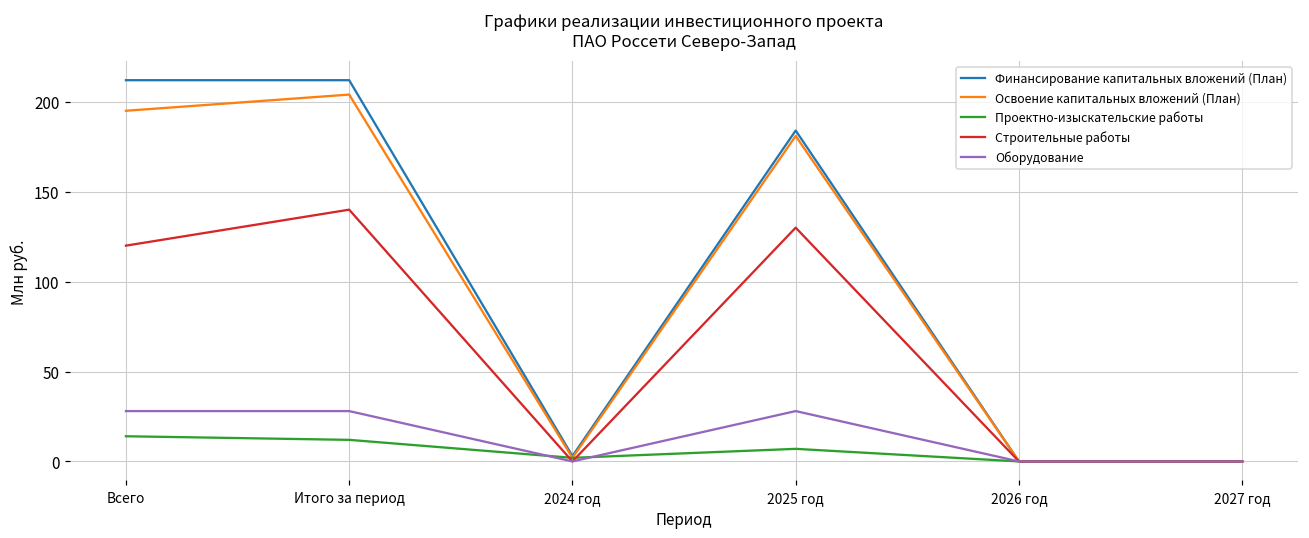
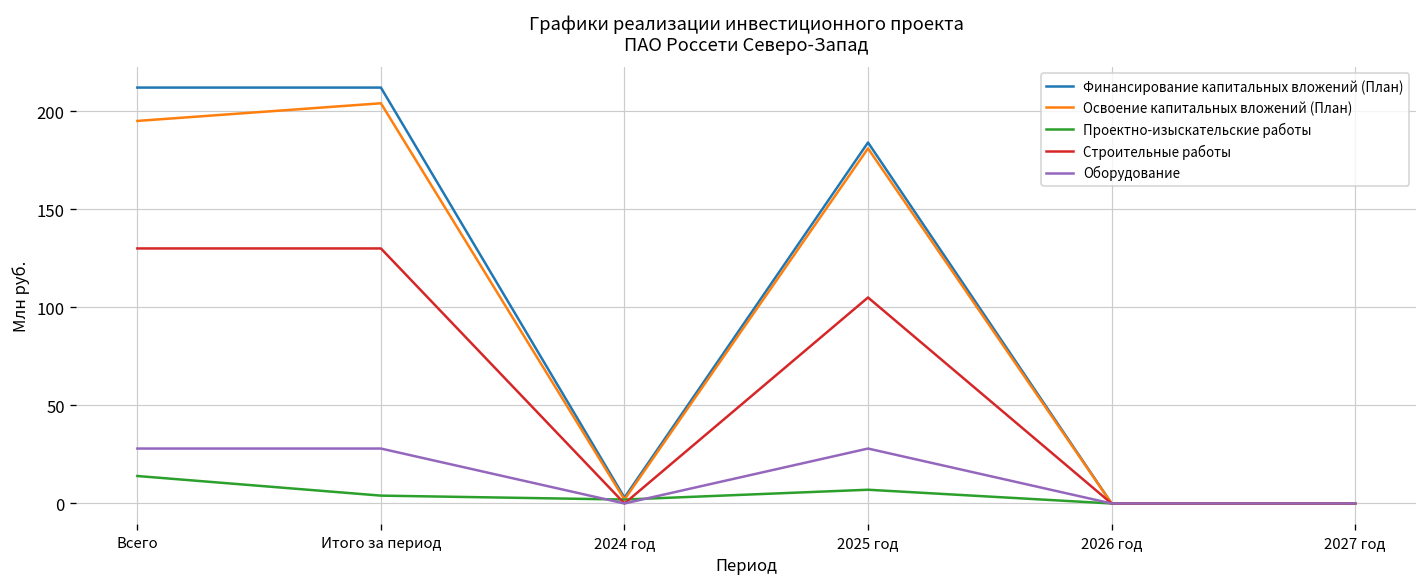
  {
    "Финансирование капитальных вложений (План)": {
      "Всего": 212,
      "Итого за период": 212,
      "2025 год": 184
    },
    "Освоение капитальных вложений (План)": {
      "Всего": 195,
      "Итого за период": 204,
      "2025 год": 181
    },
    "Проектно-изыскательские работы": {
      "Всего": 14,
-     "Итого за период": 12,
+     "Итого за период": 4,
      "2025 год": 7
    },
    "Строительные работы": {
-     "Всего": 120,
-     "Итого за период": 140,
-     "2025 год": 130
+     "Всего": 130,
+     "Итого за период": 130,
+     "2025 год": 105
    },
    "Оборудование": {
      "Всего": 28,
      "Итого за период": 28,
      "2025 год": 28
    }
  }
